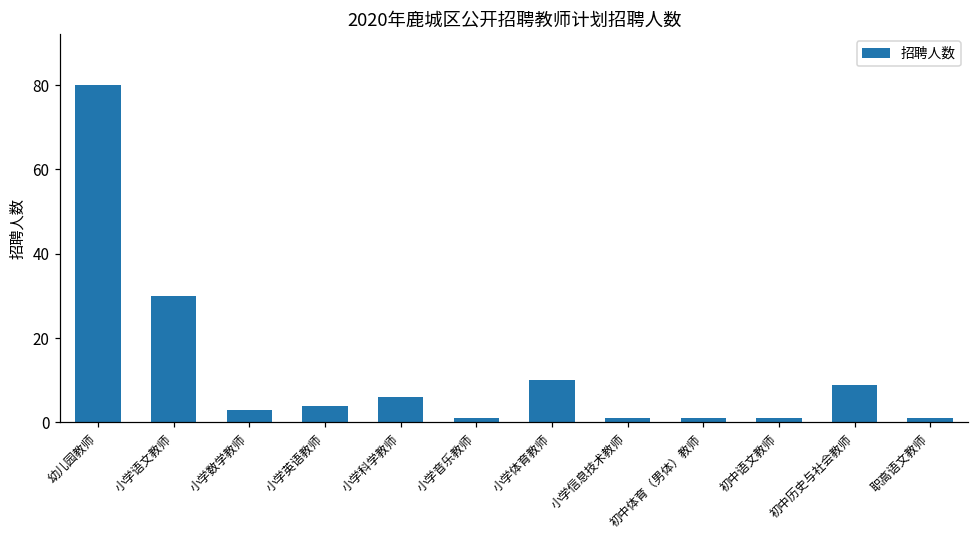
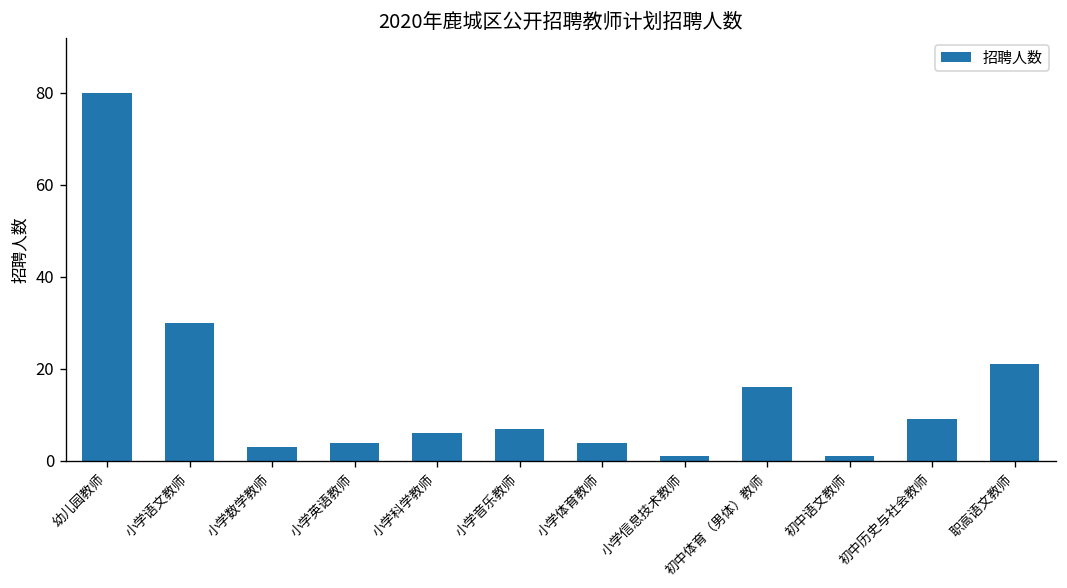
  {
    "幼儿园教师": 80,
    "小学语文教师": 30,
    "小学数学教师": 3,
    "小学英语教师": 4,
    "小学科学教师": 6,
-   "小学音乐教师": 1,
-   "小学体育教师": 10,
+   "小学音乐教师": 7,
+   "小学体育教师": 4,
    "小学信息技术教师": 1,
-   "初中体育（男体）教师": 1,
+   "初中体育（男体）教师": 16,
    "初中语文教师": 1,
    "初中历史与社会教师": 9,
-   "职高语文教师": 1
+   "职高语文教师": 21
  }
